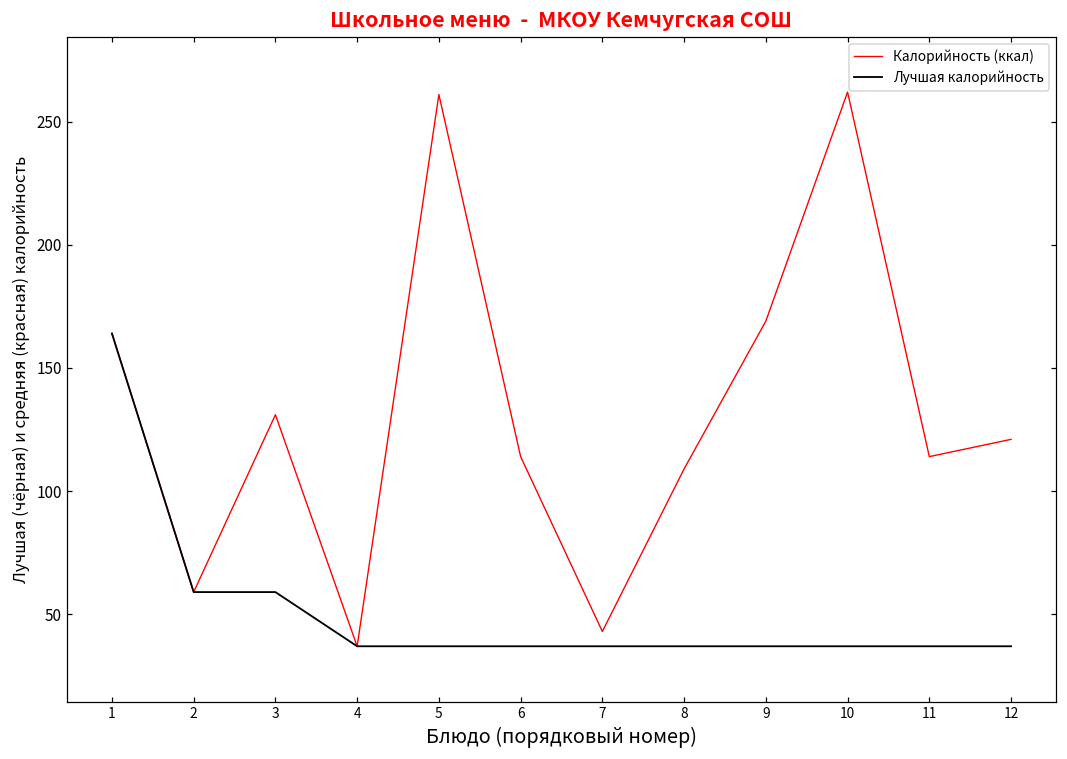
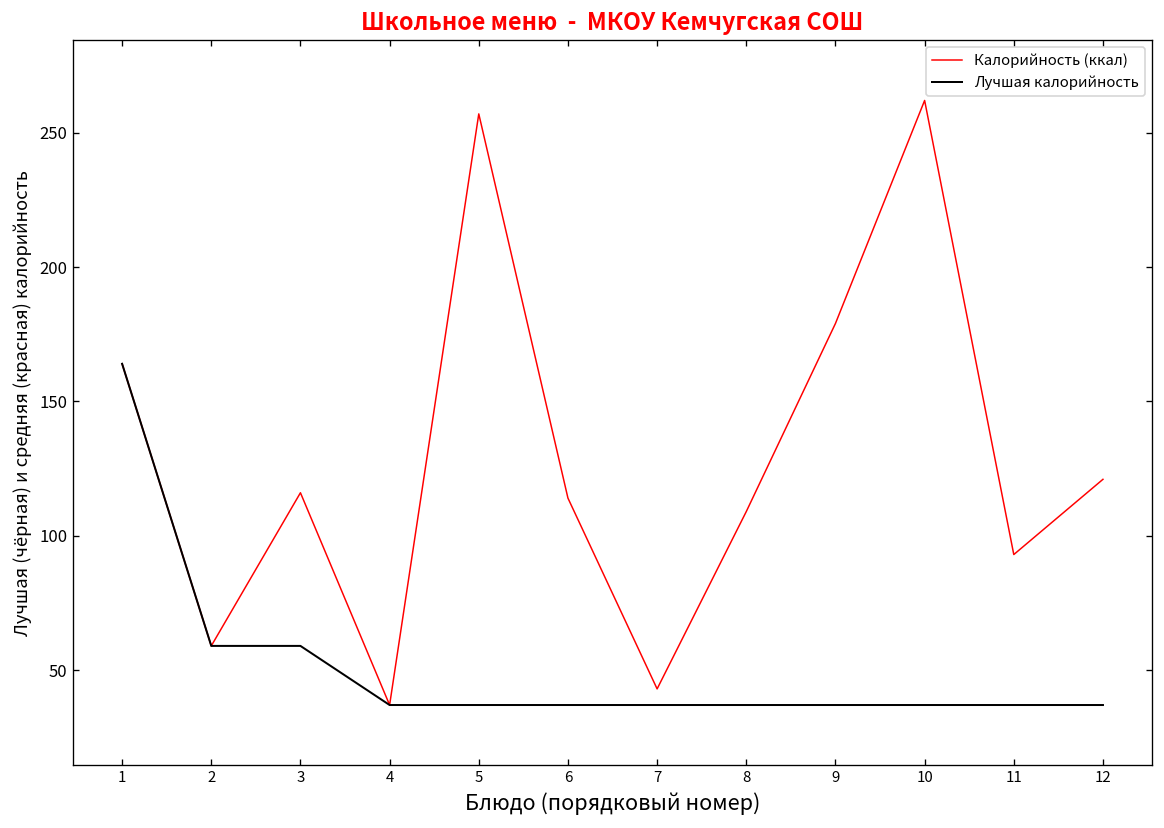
  {
    "Калорийность (ккал)": {
-     "3": 131,
-     "5": 261,
+     "3": 116,
+     "5": 257,
      "6": 114,
      "7": 43,
      "8": 109,
-     "9": 169,
+     "9": 179,
      "10": 262,
-     "11": 114,
+     "11": 93,
      "12": 121
    },
    "Лучшая калорийность": {
      "3": 59,
      "5": 37,
      "6": 37,
      "7": 37,
      "8": 37,
      "9": 37,
      "10": 37,
      "11": 37,
      "12": 37
    }
  }
